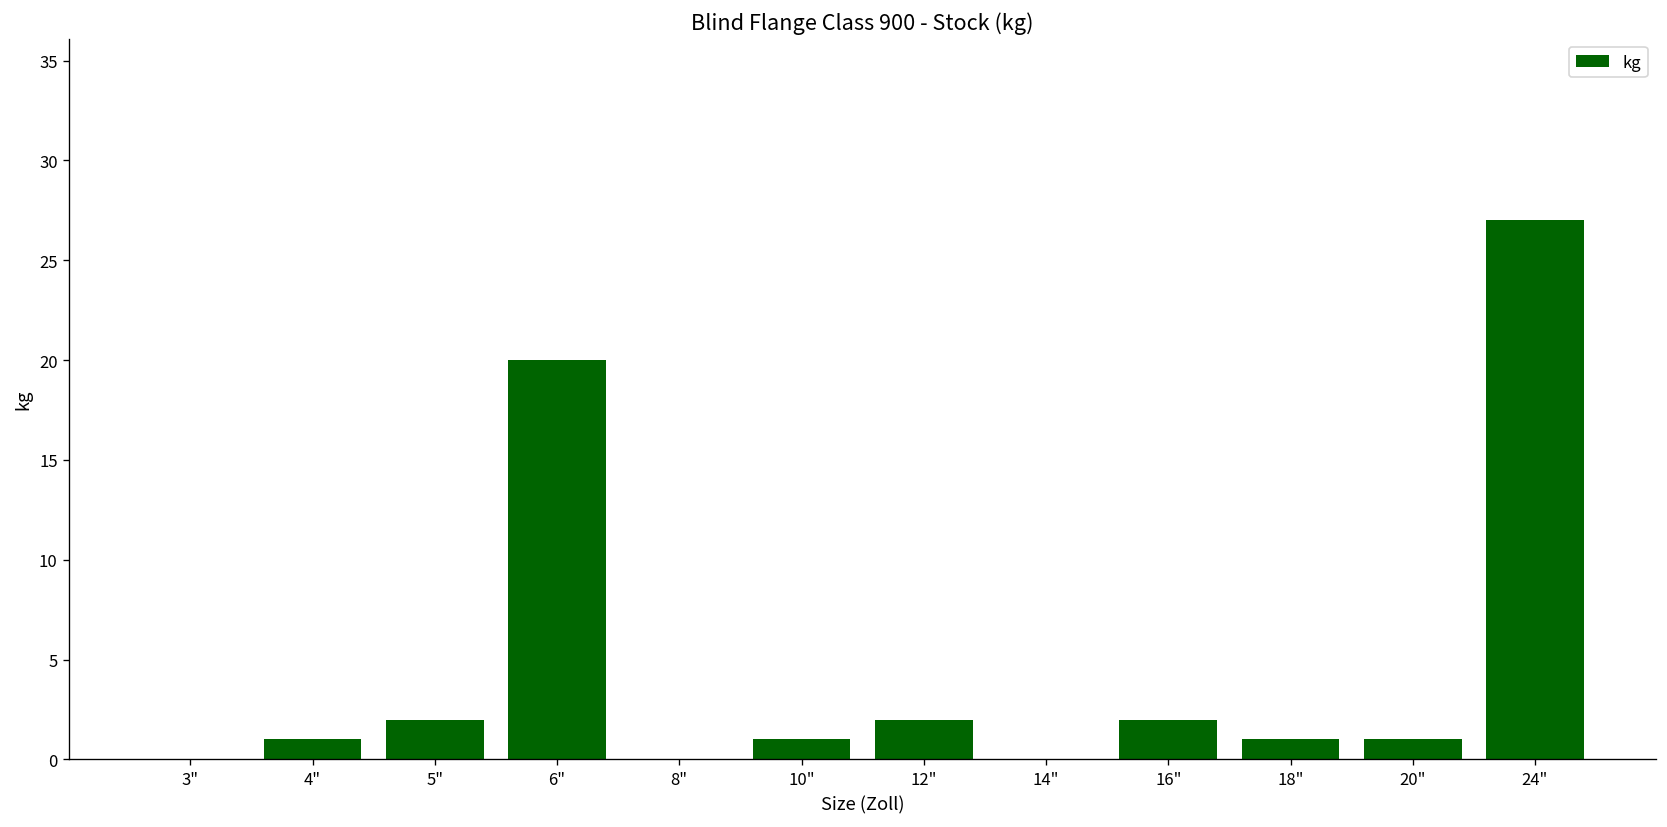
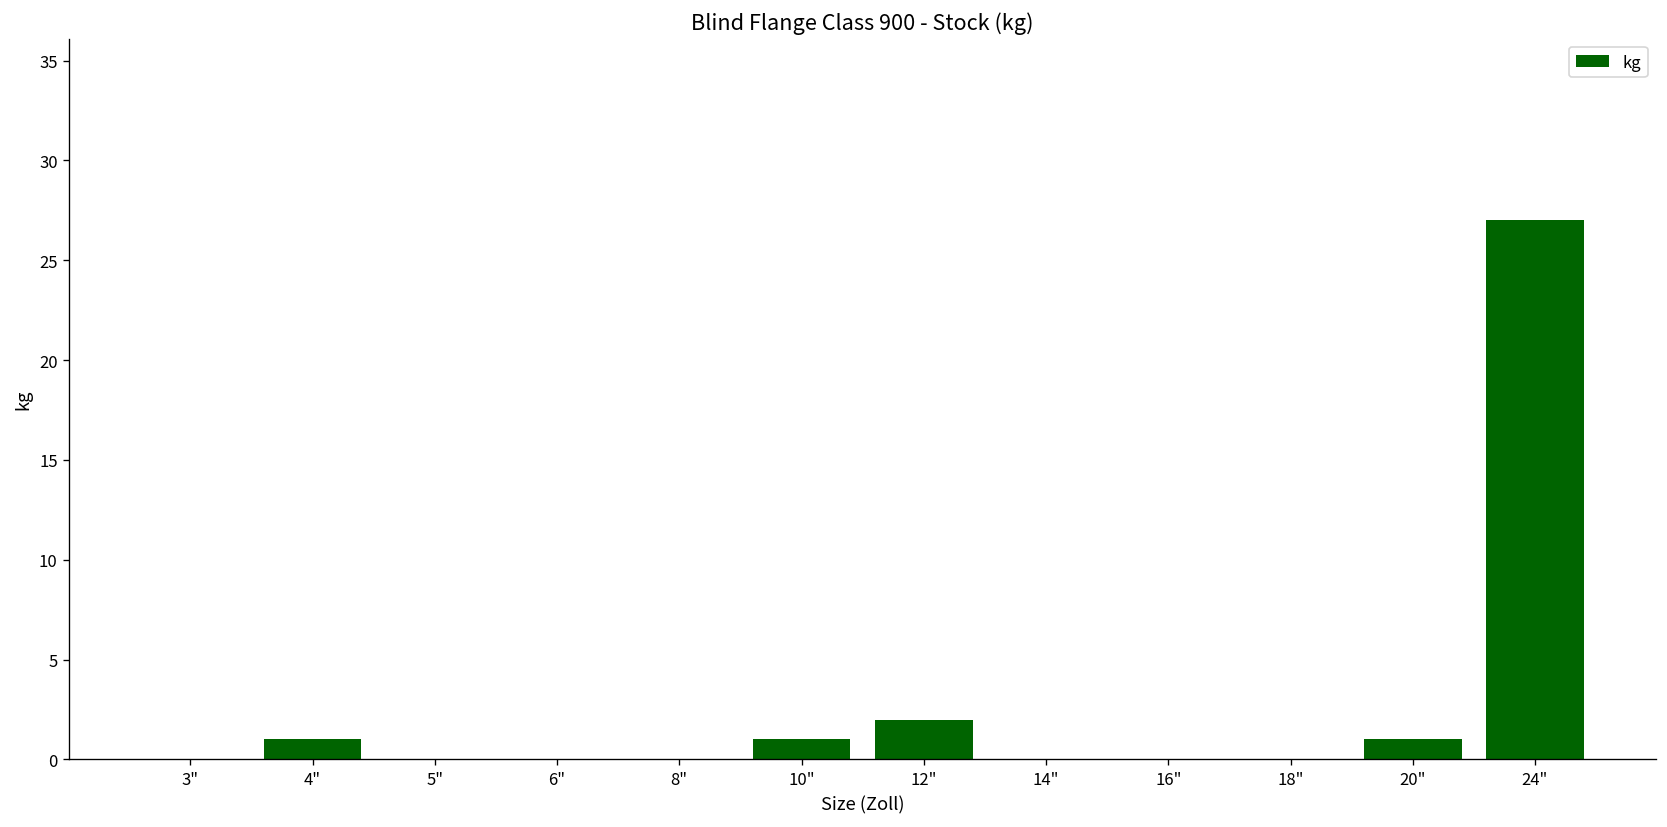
  {
    "3\"": 0,
    "4\"": 1,
-   "5\"": 2,
-   "6\"": 20,
+   "5\"": 0,
+   "6\"": 0,
    "8\"": 0,
    "10\"": 1,
    "12\"": 2,
    "14\"": 0,
-   "16\"": 2,
-   "18\"": 1,
+   "16\"": 0,
+   "18\"": 0,
    "20\"": 1,
    "24\"": 27
  }
